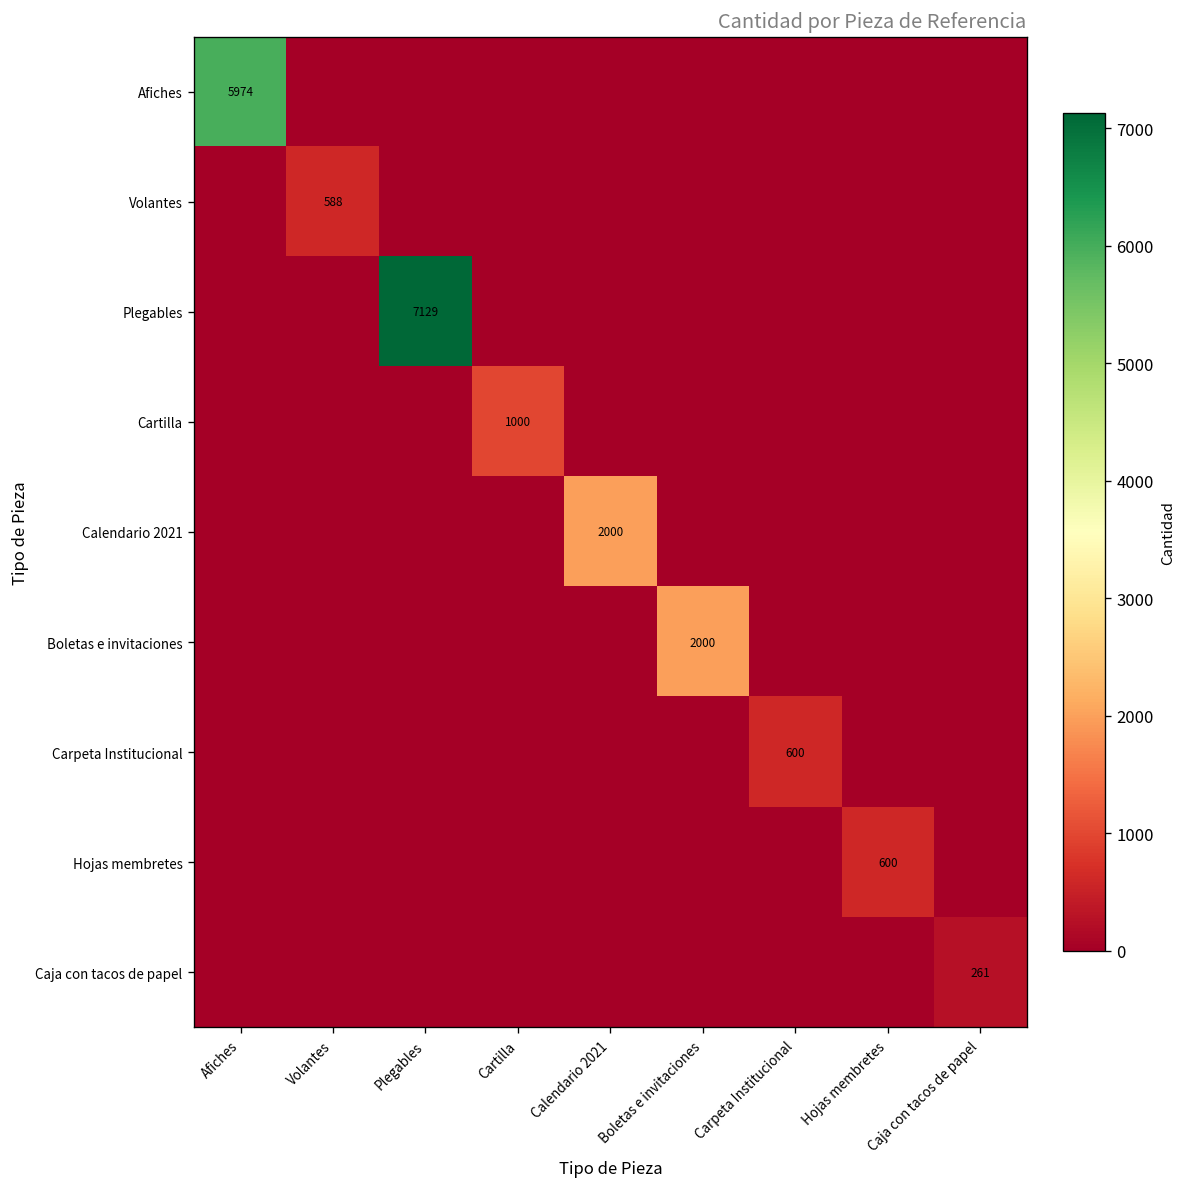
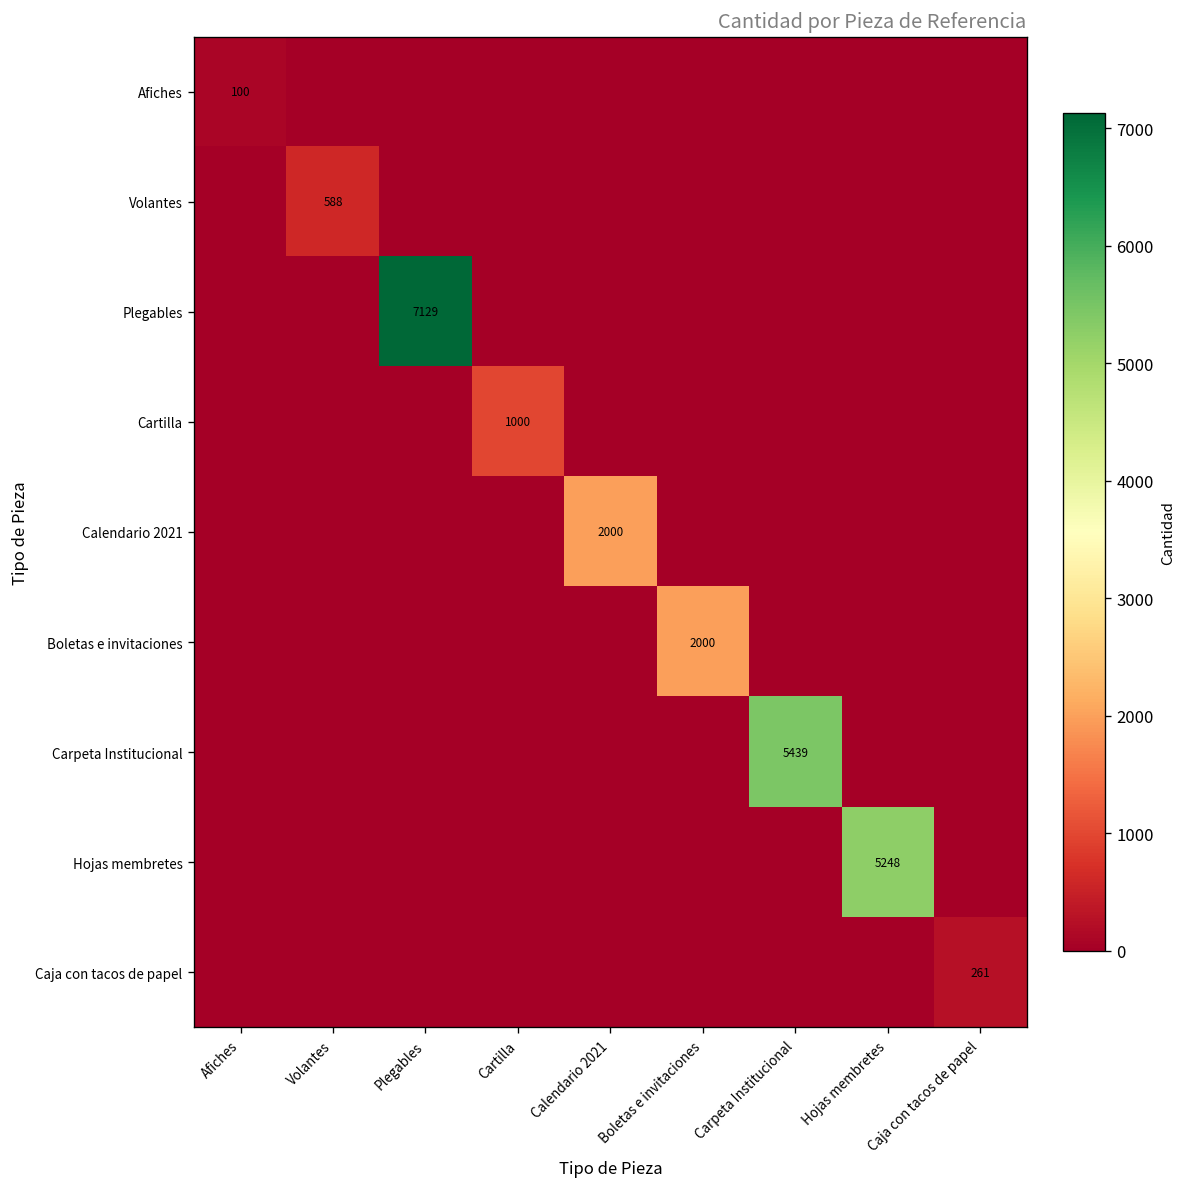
  {
    "Afiches": {
-     "Afiches": 5974
+     "Afiches": 100
    },
    "Volantes": {
      "Volantes": 588
    },
    "Plegables": {
      "Plegables": 7129
    },
    "Cartilla": {
      "Cartilla": 1000
    },
    "Calendario 2021": {
      "Calendario 2021": 2000
    },
    "Boletas e invitaciones": {
      "Boletas e invitaciones": 2000
    },
    "Carpeta Institucional": {
-     "Carpeta Institucional": 600
+     "Carpeta Institucional": 5439
    },
    "Hojas membretes": {
-     "Hojas membretes": 600
+     "Hojas membretes": 5248
    },
    "Caja con tacos de papel": {
      "Caja con tacos de papel": 261
    }
  }
